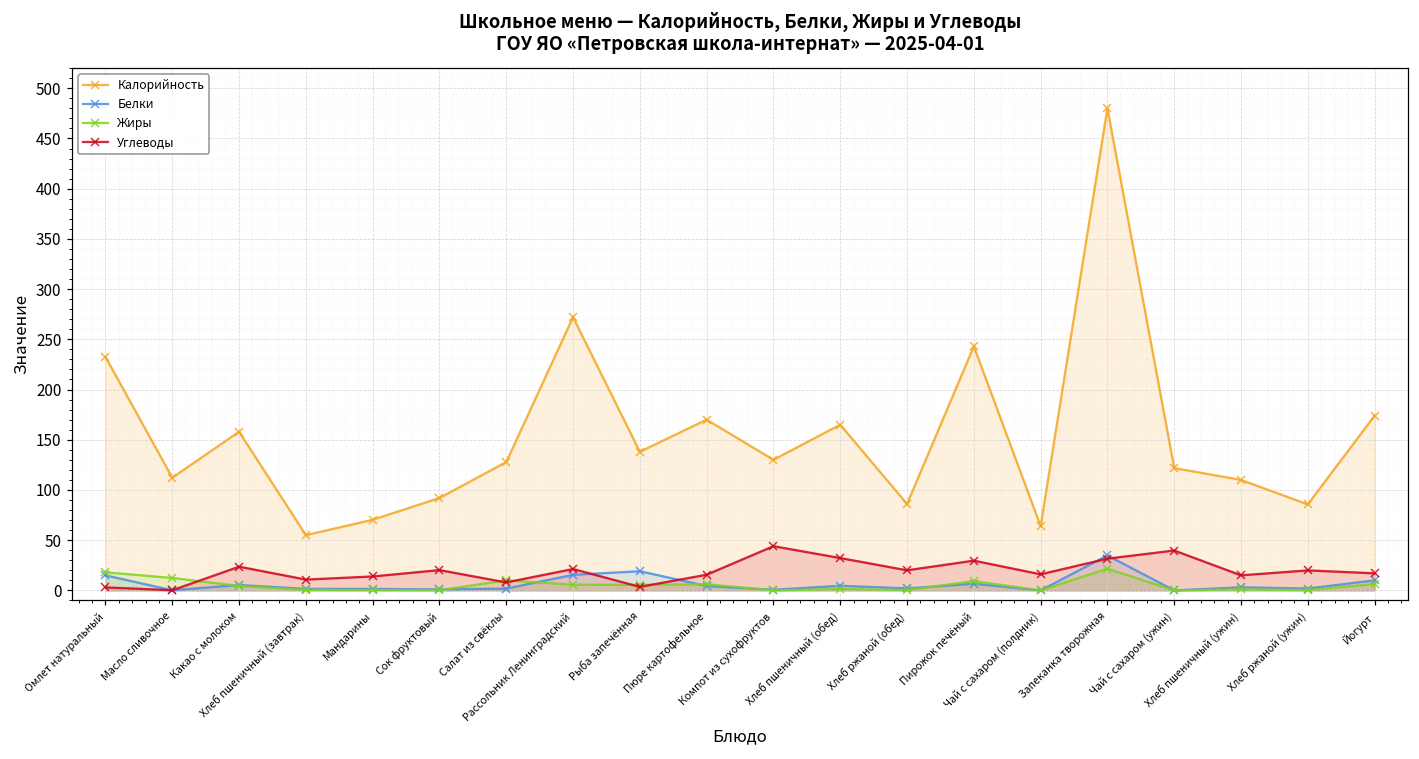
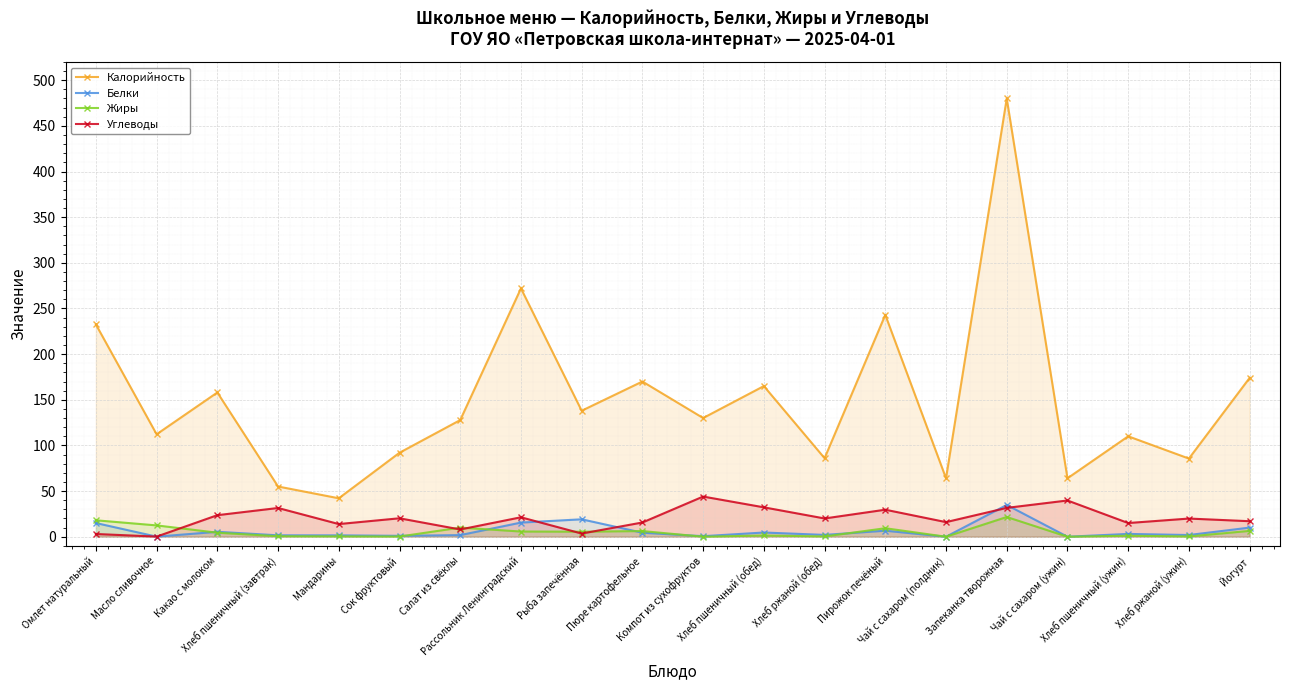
  {
    "Калорийность": {
      "Омлет натуральный": 230,
      "Масло сливочное": 110,
      "Какао с молоком": 160,
      "Хлеб пшеничный (завтрак)": 60,
-     "Мандарины": 70,
+     "Мандарины": 40,
      "Сок фруктовый": 90,
      "Салат из свёклы": 130,
      "Рассольник Ленинградский": 270,
      "Рыба запечённая": 140,
      "Пюре картофельное": 170,
      "Компот из сухофруктов": 130,
      "Хлеб пшеничный (обед)": 170,
      "Хлеб ржаной (обед)": 90,
      "Пирожок печёный": 240,
      "Чай с сахаром (полдник)": 60,
      "Запеканка творожная": 480,
-     "Чай с сахаром (ужин)": 120,
+     "Чай с сахаром (ужин)": 60,
      "Хлеб пшеничный (ужин)": 110,
      "Хлеб ржаной (ужин)": 90,
      "Йогурт": 170
    },
    "Белки": {
      "Омлет натуральный": 20,
      "Салат из свёклы": 0,
      "Рассольник Ленинградский": 20,
      "Рыба запечённая": 20,
      "Хлеб пшеничный (обед)": 0,
      "Запеканка творожная": 30,
      "Йогурт": 10
    },
    "Жиры": {
      "Омлет натуральный": 20,
      "Масло сливочное": 10,
      "Рассольник Ленинградский": 10,
      "Хлеб пшеничный (обед)": 0,
      "Запеканка творожная": 20,
      "Йогурт": 10
    },
    "Углеводы": {
      "Омлет натуральный": 0,
      "Какао с молоком": 20,
-     "Хлеб пшеничный (завтрак)": 10,
+     "Хлеб пшеничный (завтрак)": 30,
      "Мандарины": 10,
      "Сок фруктовый": 20,
      "Рассольник Ленинградский": 20,
      "Пюре картофельное": 20,
      "Компот из сухофруктов": 40,
      "Хлеб пшеничный (обед)": 30,
      "Хлеб ржаной (обед)": 20,
      "Пирожок печёный": 30,
      "Чай с сахаром (полдник)": 20,
      "Запеканка творожная": 30,
      "Чай с сахаром (ужин)": 40,
      "Хлеб пшеничный (ужин)": 20,
      "Хлеб ржаной (ужин)": 20,
      "Йогурт": 20
    }
  }
